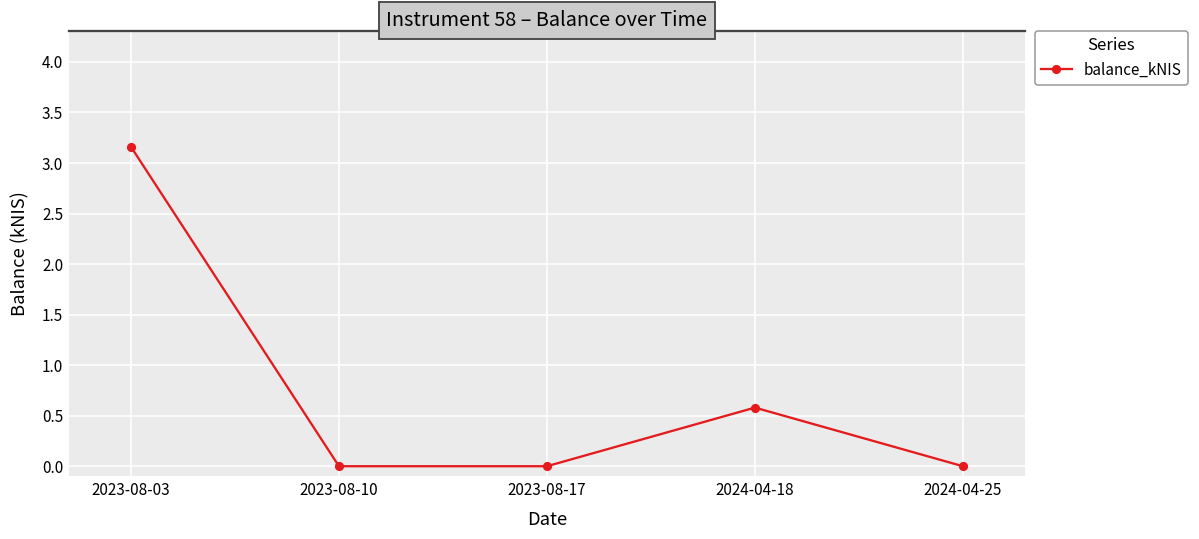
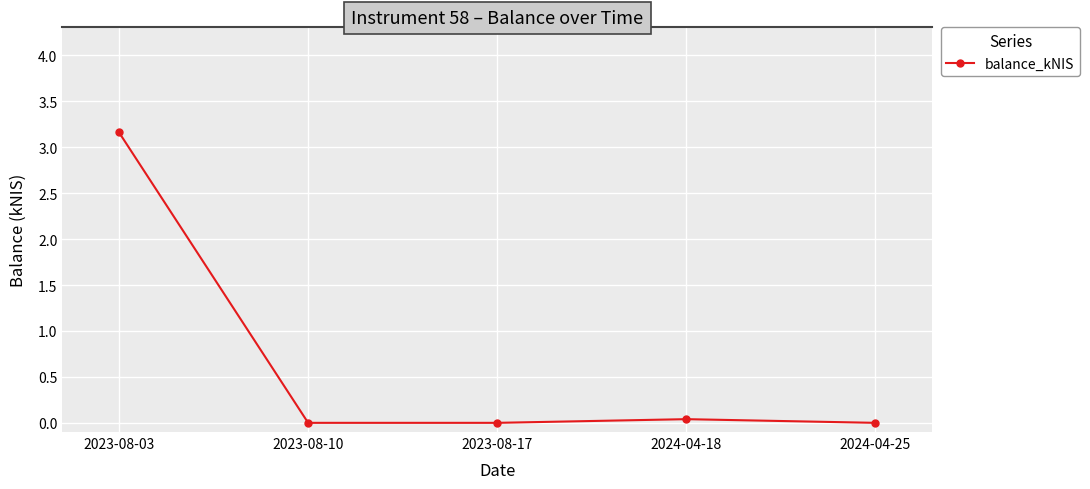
  {
    "2023-08-03": 3.2,
    "2023-08-10": 0.0,
    "2023-08-17": 0.0,
-   "2024-04-18": 0.6,
+   "2024-04-18": 0.0,
    "2024-04-25": 0.0
  }
